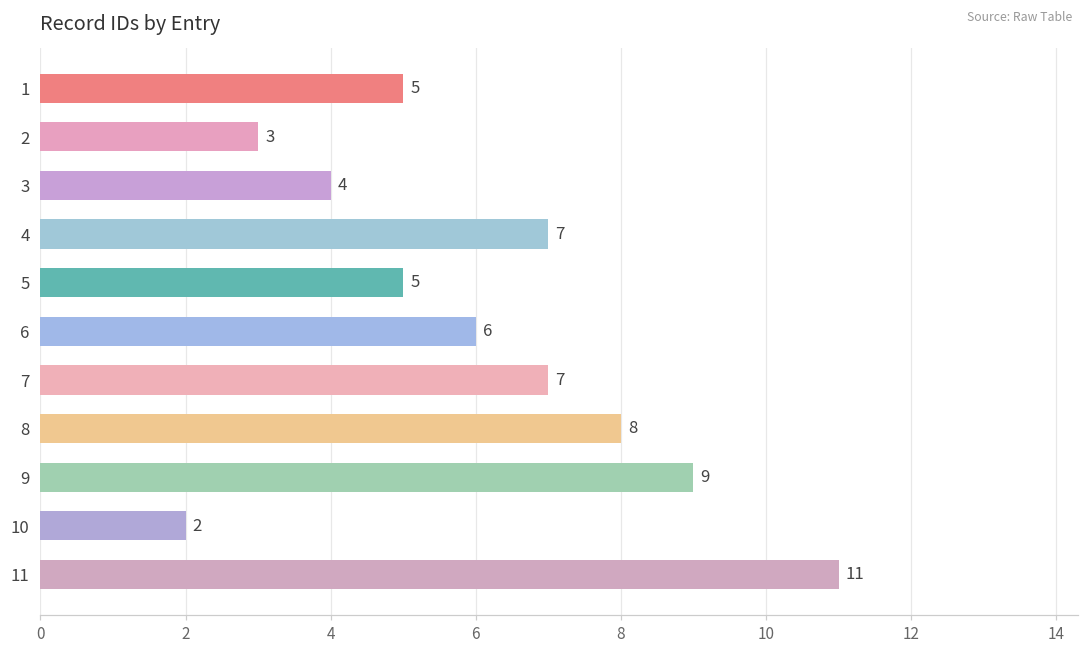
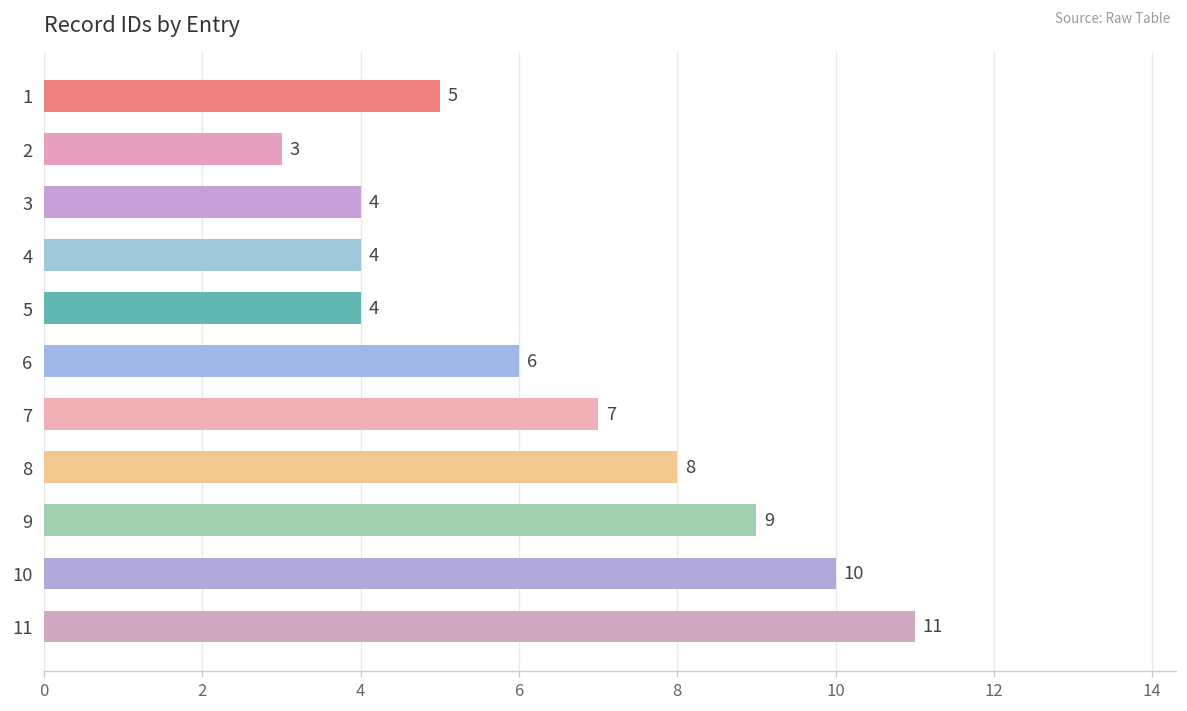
  {
    "1": 5,
    "2": 3,
    "3": 4,
-   "4": 7,
-   "5": 5,
+   "4": 4,
+   "5": 4,
    "6": 6,
    "7": 7,
    "8": 8,
    "9": 9,
-   "10": 2,
+   "10": 10,
    "11": 11
  }
